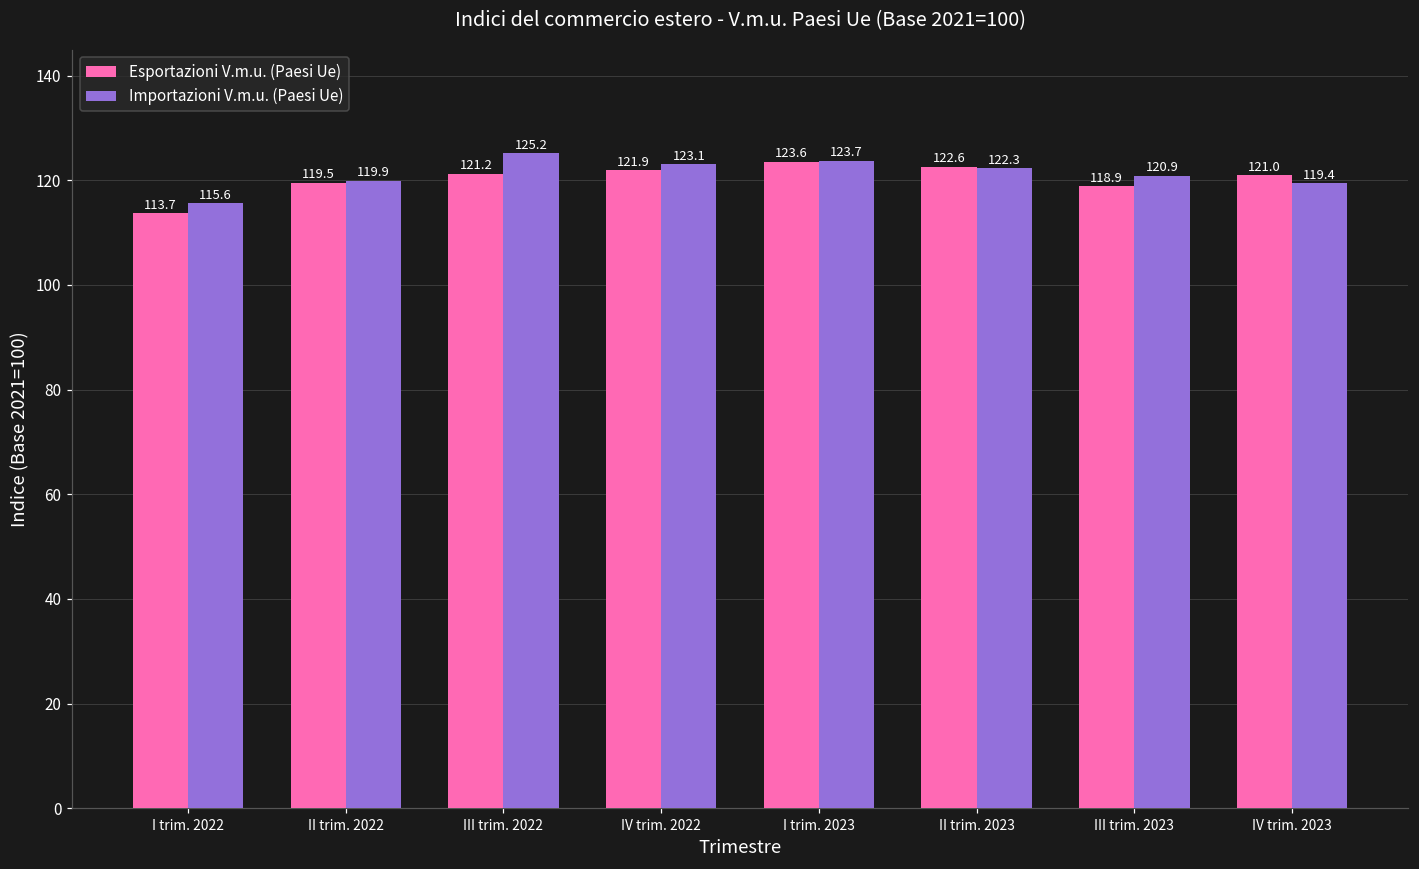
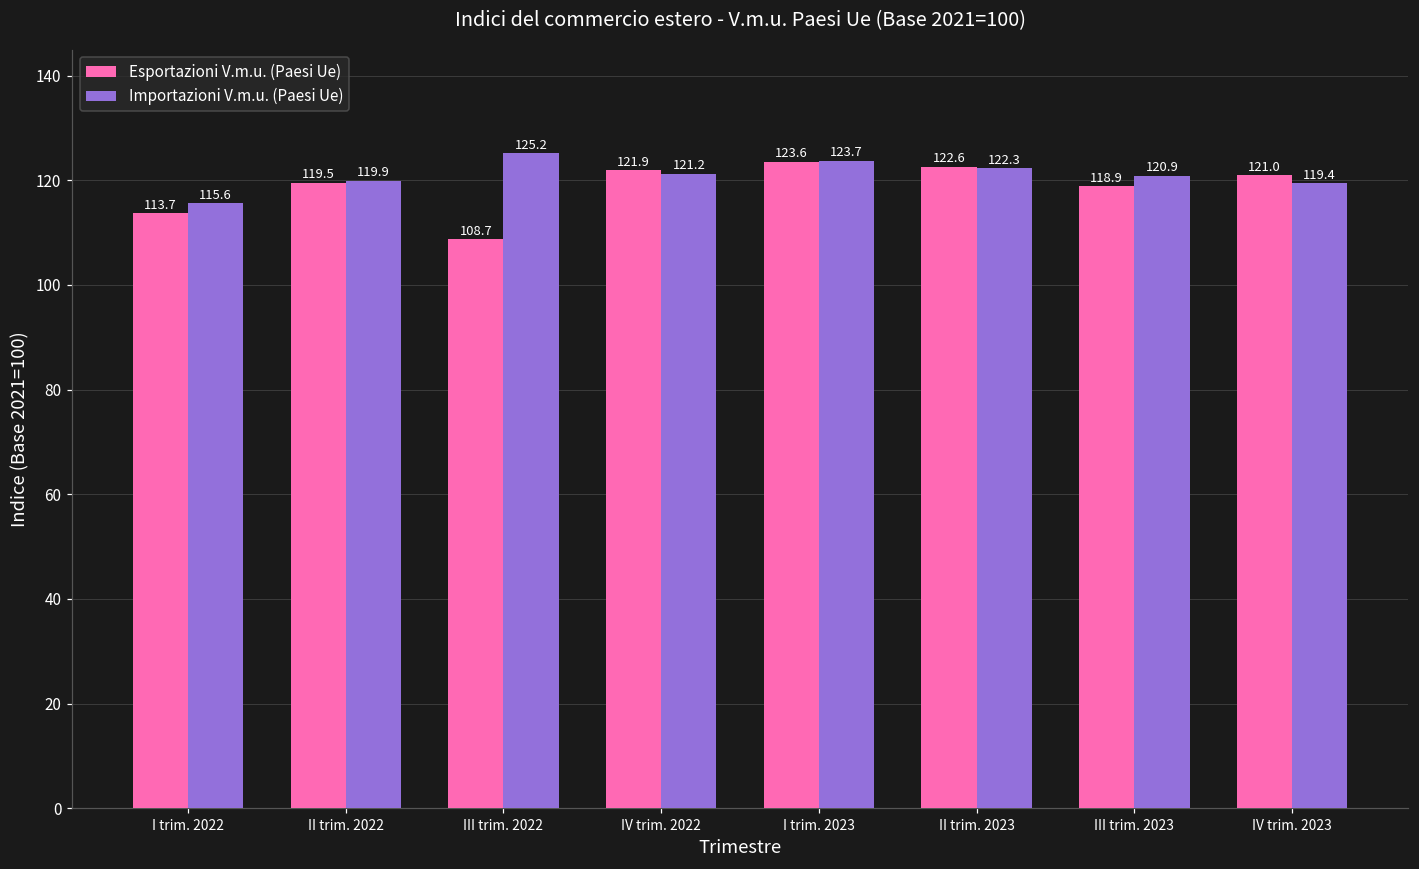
  {
    "Esportazioni V.m.u. (Paesi Ue)": {
      "I trim. 2022": 113.7,
      "II trim. 2022": 119.5,
-     "III trim. 2022": 121.2,
+     "III trim. 2022": 108.7,
      "IV trim. 2022": 121.9,
      "I trim. 2023": 123.6,
      "II trim. 2023": 122.6,
      "III trim. 2023": 118.9,
      "IV trim. 2023": 121.0
    },
    "Importazioni V.m.u. (Paesi Ue)": {
      "I trim. 2022": 115.6,
      "II trim. 2022": 119.9,
      "III trim. 2022": 125.2,
-     "IV trim. 2022": 123.1,
+     "IV trim. 2022": 121.2,
      "I trim. 2023": 123.7,
      "II trim. 2023": 122.3,
      "III trim. 2023": 120.9,
      "IV trim. 2023": 119.4
    }
  }
